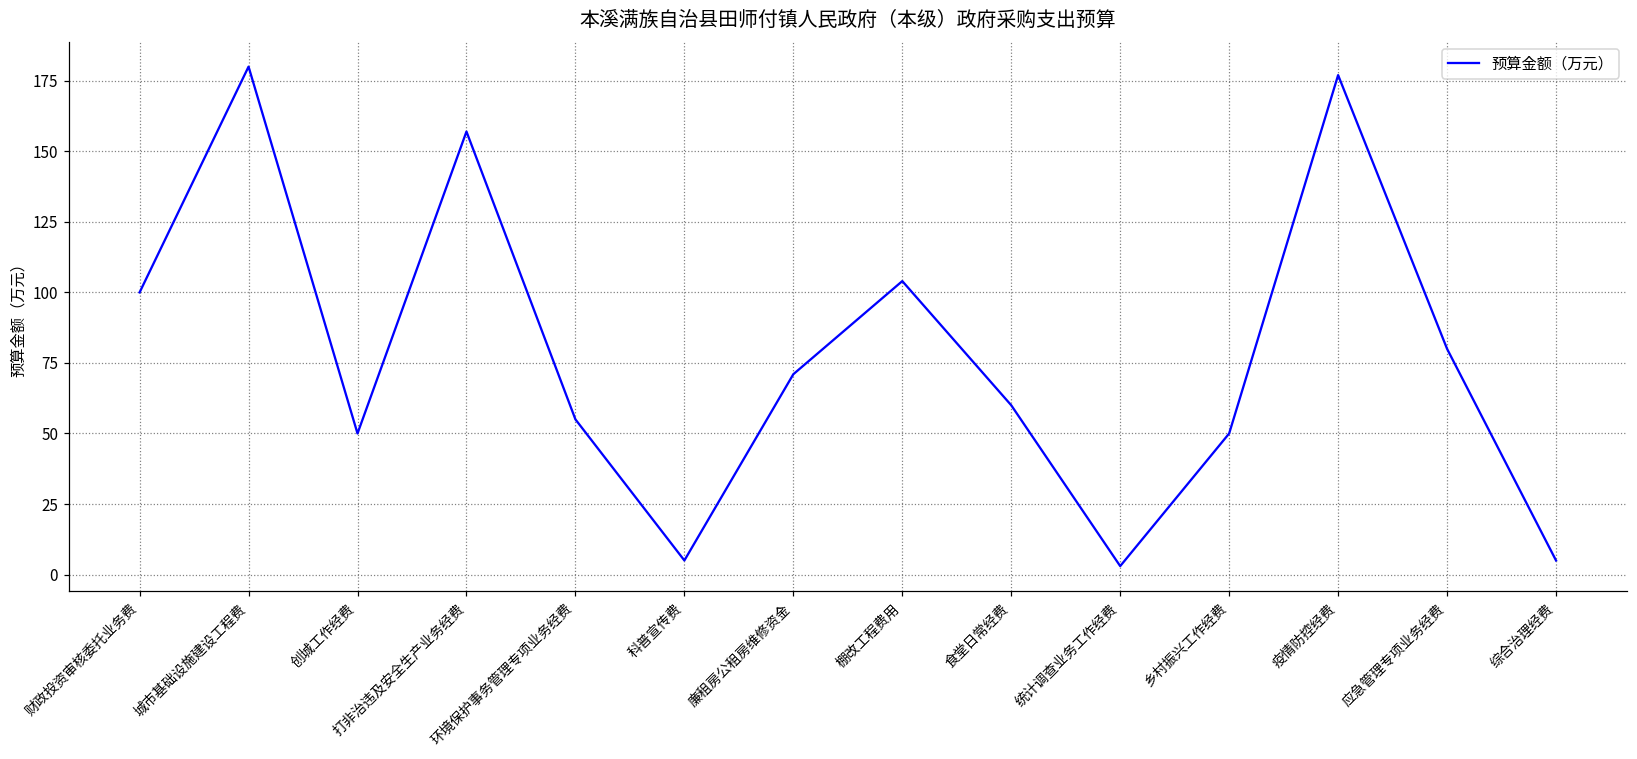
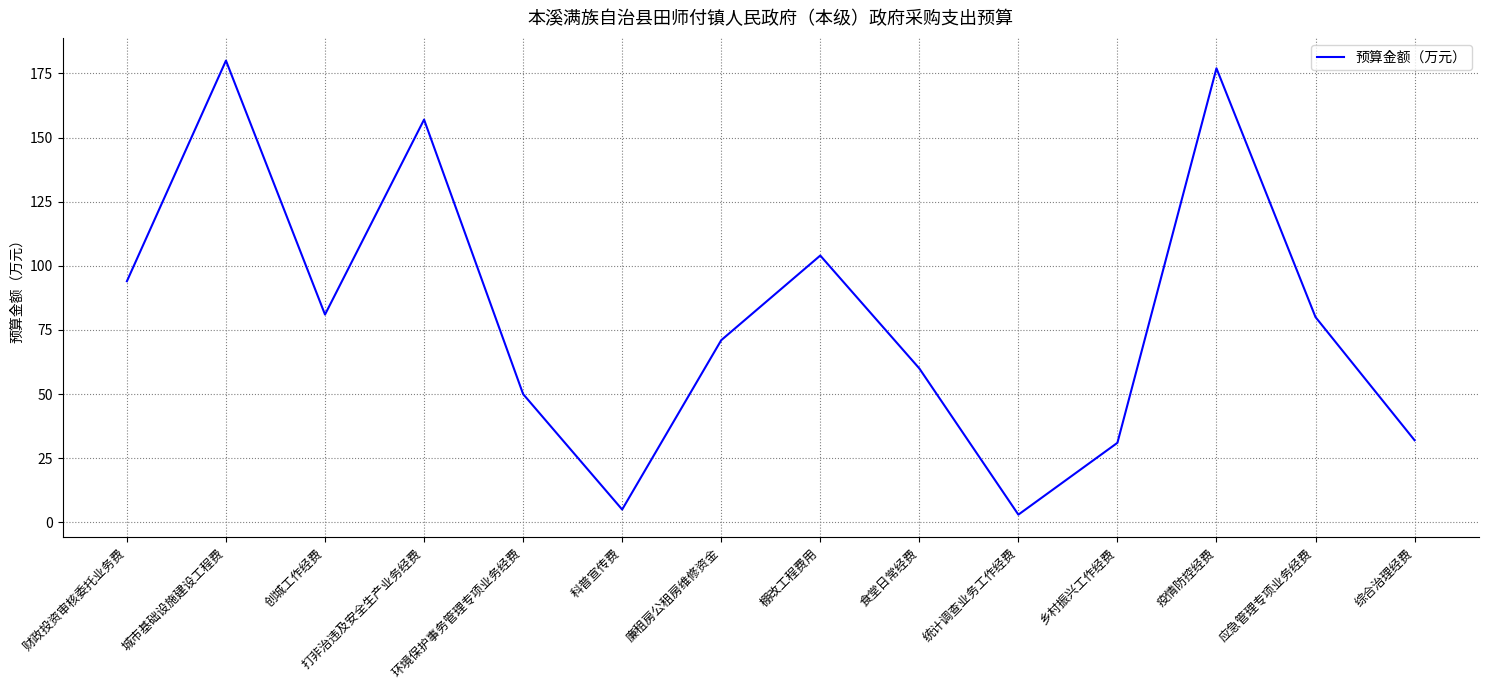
  {
-   "财政投资审核委托业务费": 100,
+   "财政投资审核委托业务费": 94,
    "城市基础设施建设工程费": 180,
-   "创城工作经费": 50,
+   "创城工作经费": 81,
    "打非治违及安全生产业务经费": 157,
-   "环境保护事务管理专项业务经费": 55,
+   "环境保护事务管理专项业务经费": 50,
    "科普宣传费": 5,
    "廉租房公租房维修资金": 71,
    "棚改工程费用": 104,
    "食堂日常经费": 60,
    "统计调查业务工作经费": 3,
-   "乡村振兴工作经费": 50,
+   "乡村振兴工作经费": 31,
    "疫情防控经费": 177,
    "应急管理专项业务经费": 80,
-   "综合治理经费": 5
+   "综合治理经费": 32
  }
